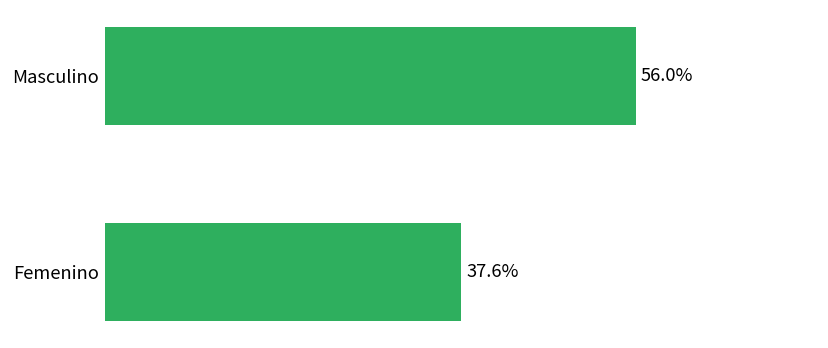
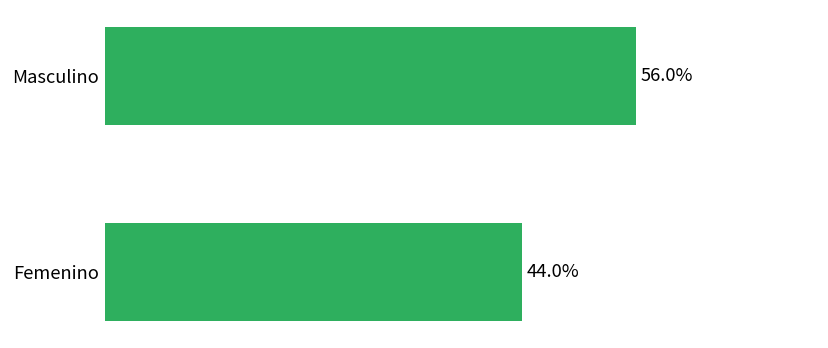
  {
    "Masculino": "56.0%",
-   "Femenino": "37.6%"
+   "Femenino": "44.0%"
  }
